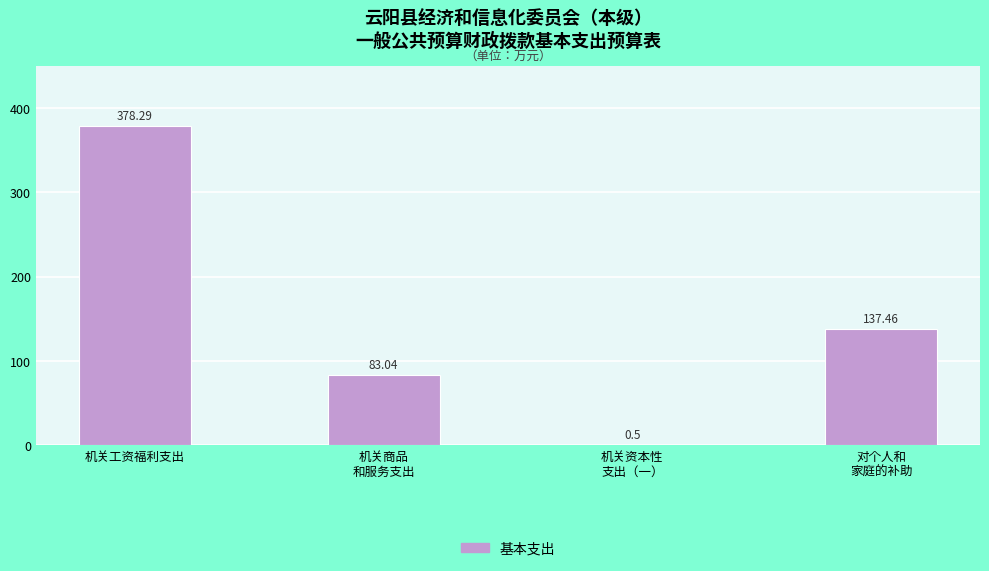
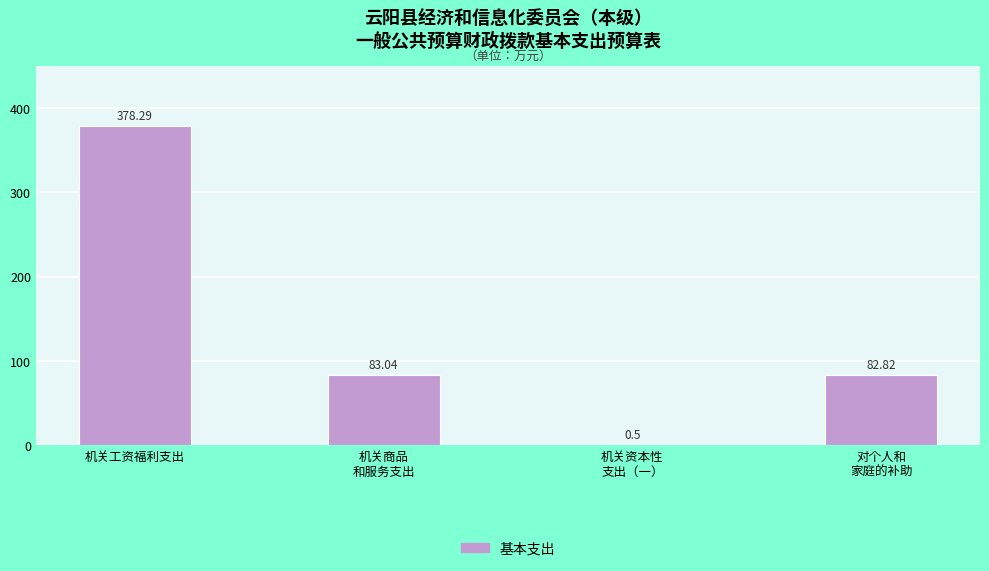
  {
    "机关工资福利支出": 378.29,
    "机关商品 和服务支出": 83.04,
    "机关资本性 支出（一）": 0.5,
-   "对个人和 家庭的补助": 137.46
+   "对个人和 家庭的补助": 82.82
  }
